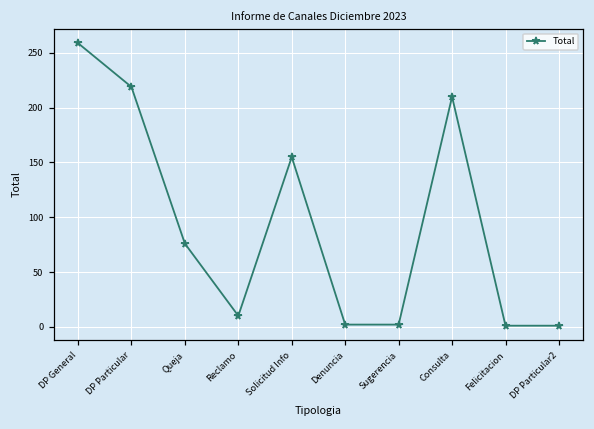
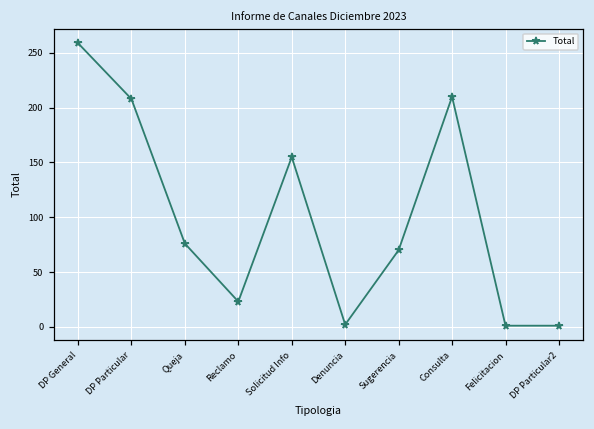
  {
    "DP General": 260,
-   "DP Particular": 220,
+   "DP Particular": 210,
    "Queja": 80,
-   "Reclamo": 10,
+   "Reclamo": 20,
    "Solicitud Info": 160,
    "Denuncia": 0,
-   "Sugerencia": 0,
+   "Sugerencia": 70,
    "Consulta": 210,
    "Felicitacion": 0,
    "DP Particular2": 0
  }
